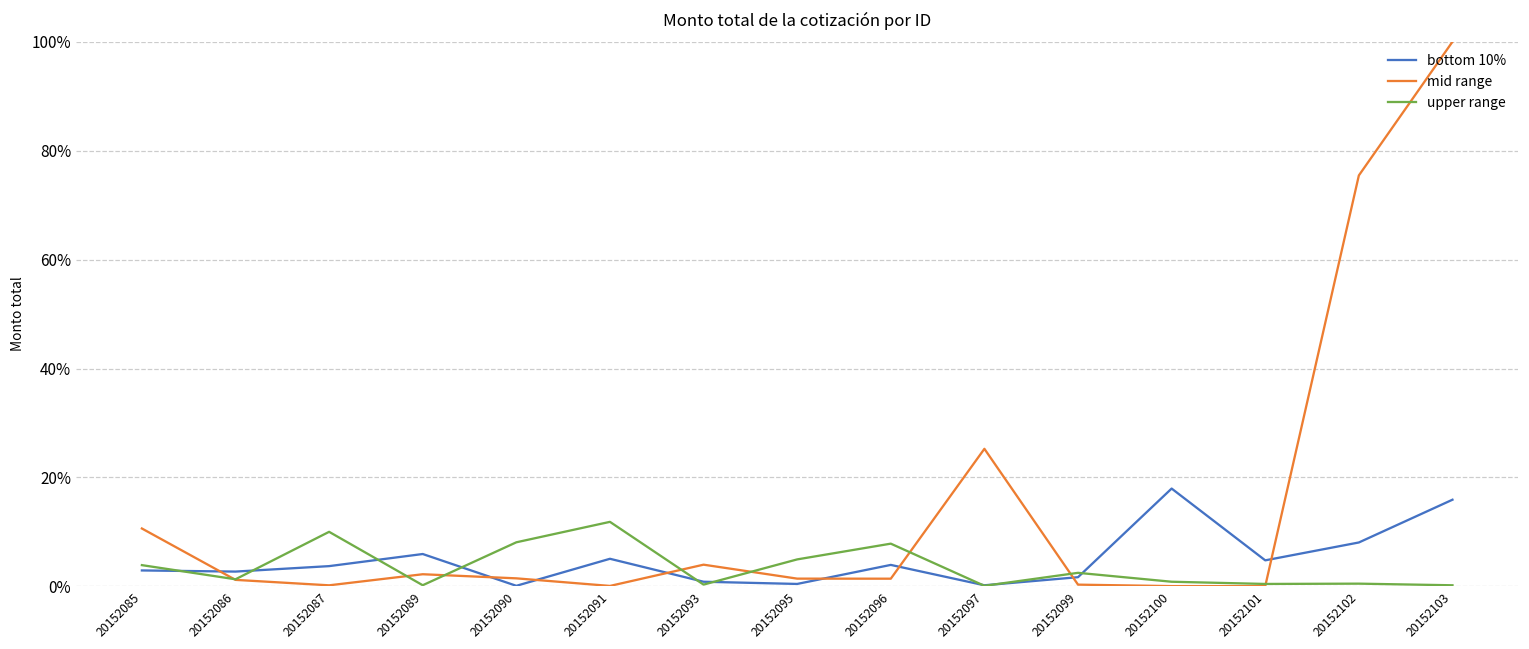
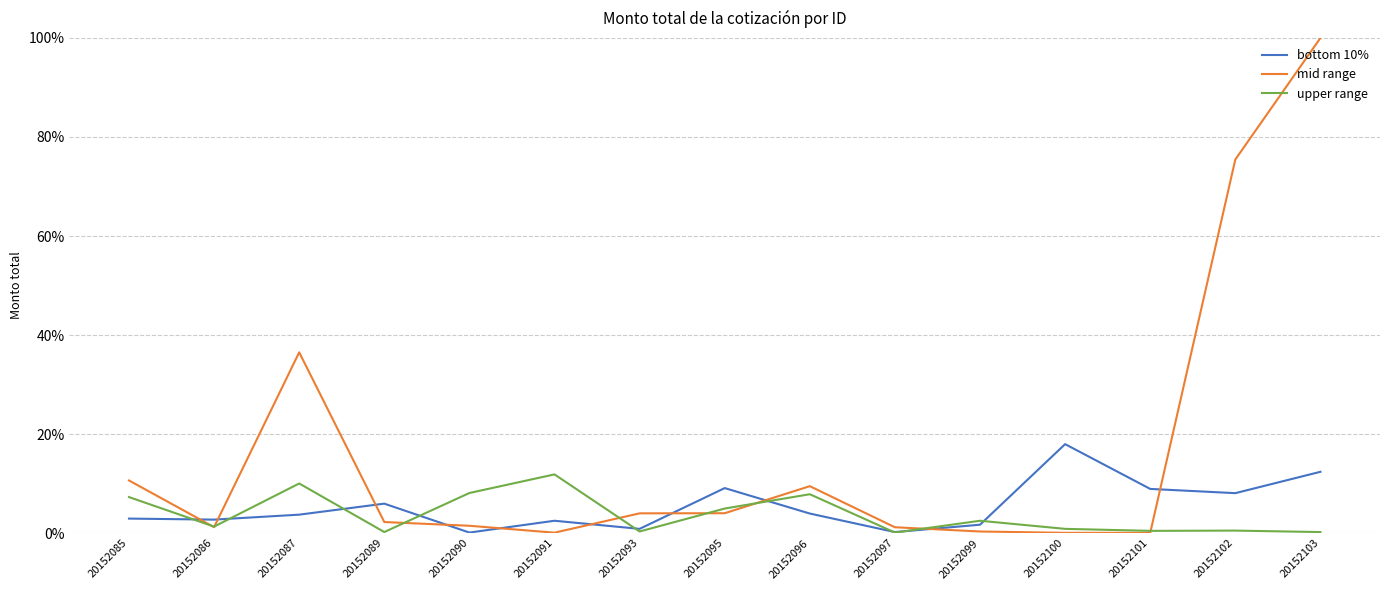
  {
    "bottom 10%": {
      "20152085": "3%",
      "20152086": "3%",
      "20152087": "4%",
      "20152089": "6%",
      "20152090": "0%",
-     "20152091": "5%",
+     "20152091": "2%",
      "20152093": "1%",
-     "20152095": "0%",
+     "20152095": "9%",
      "20152096": "4%",
      "20152099": "2%",
      "20152100": "18%",
-     "20152101": "5%",
+     "20152101": "9%",
      "20152102": "8%",
-     "20152103": "16%"
+     "20152103": "12%"
    },
    "mid range": {
      "20152085": "11%",
-     "20152087": "0%",
+     "20152087": "37%",
      "20152089": "2%",
      "20152090": "1%",
      "20152091": "0%",
      "20152093": "4%",
-     "20152095": "1%",
-     "20152096": "1%",
-     "20152097": "25%",
+     "20152095": "4%",
+     "20152096": "9%",
+     "20152097": "1%",
      "20152099": "0%",
      "20152100": "0%",
      "20152102": "75%",
      "20152103": "100%"
    },
    "upper range": {
-     "20152085": "4%",
+     "20152085": "7%",
      "20152087": "10%",
      "20152089": "0%",
      "20152090": "8%",
      "20152091": "12%",
      "20152093": "0%",
      "20152095": "5%",
      "20152096": "8%",
      "20152099": "2%",
      "20152100": "1%",
      "20152102": "0%",
      "20152103": "0%"
    }
  }
